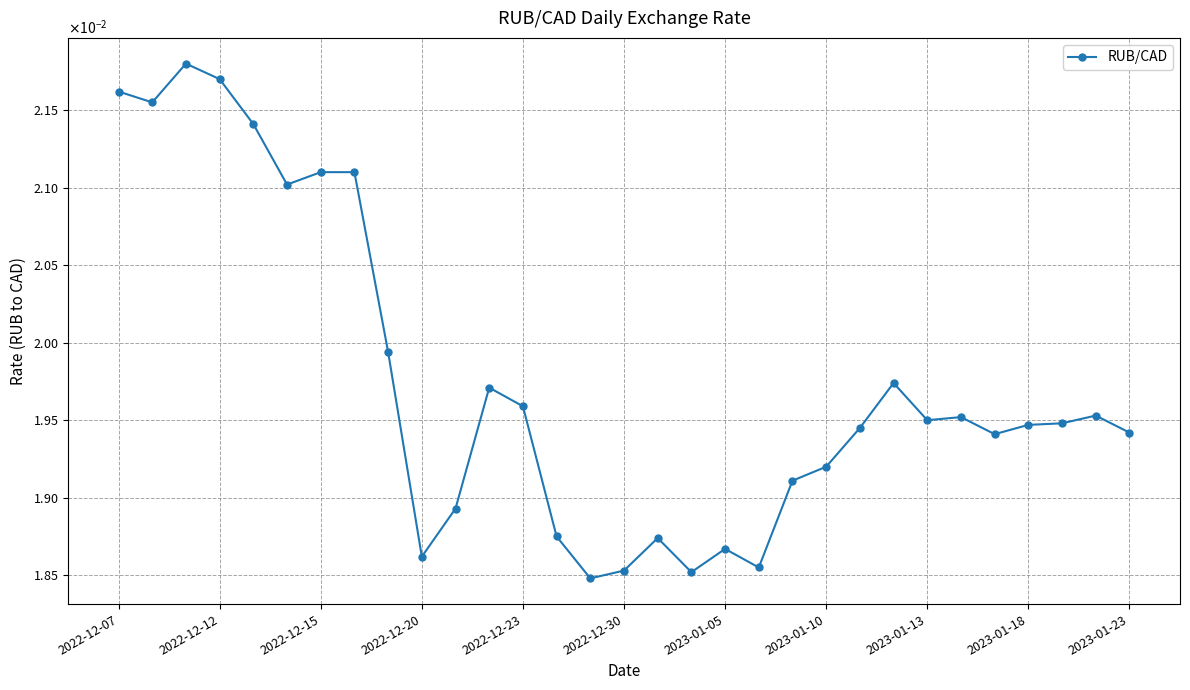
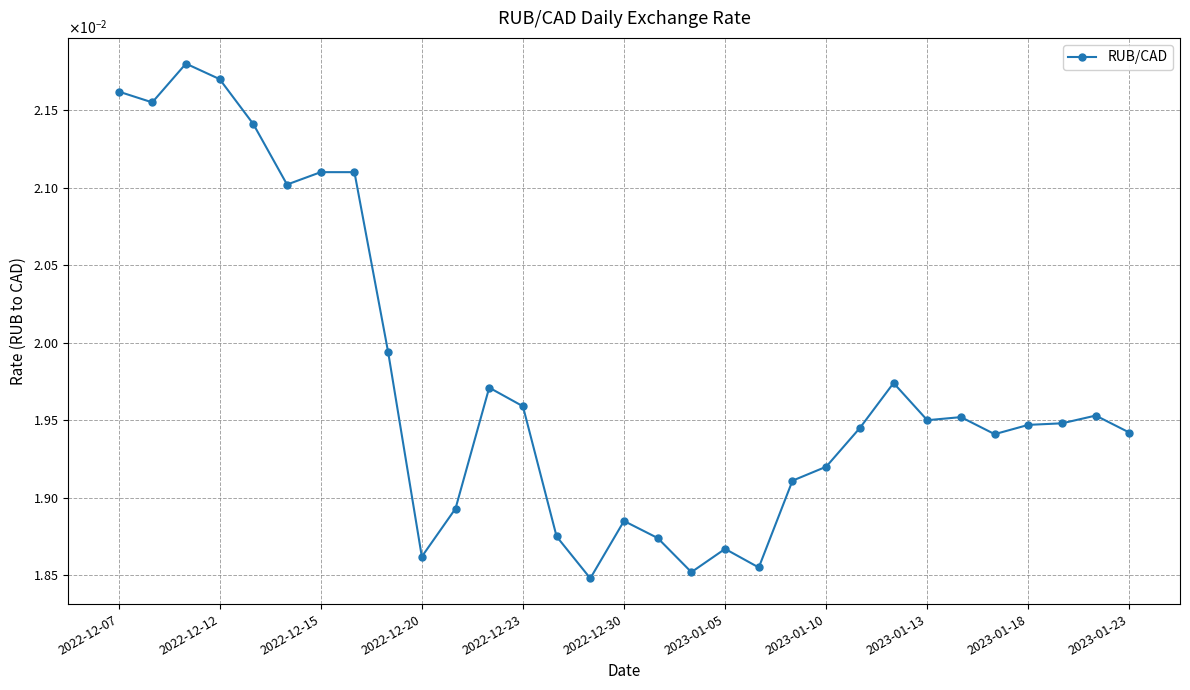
  {
    "2022-12-07": 0.02162,
    "2022-12-12": 0.02170,
    "2022-12-15": 0.02110,
    "2022-12-20": 0.01862,
    "2022-12-23": 0.01959,
-   "2022-12-30": 0.01853,
+   "2022-12-30": 0.01885,
    "2023-01-05": 0.01867,
    "2023-01-10": 0.01920,
    "2023-01-13": 0.01950,
    "2023-01-18": 0.01947,
    "2023-01-23": 0.01942
  }
